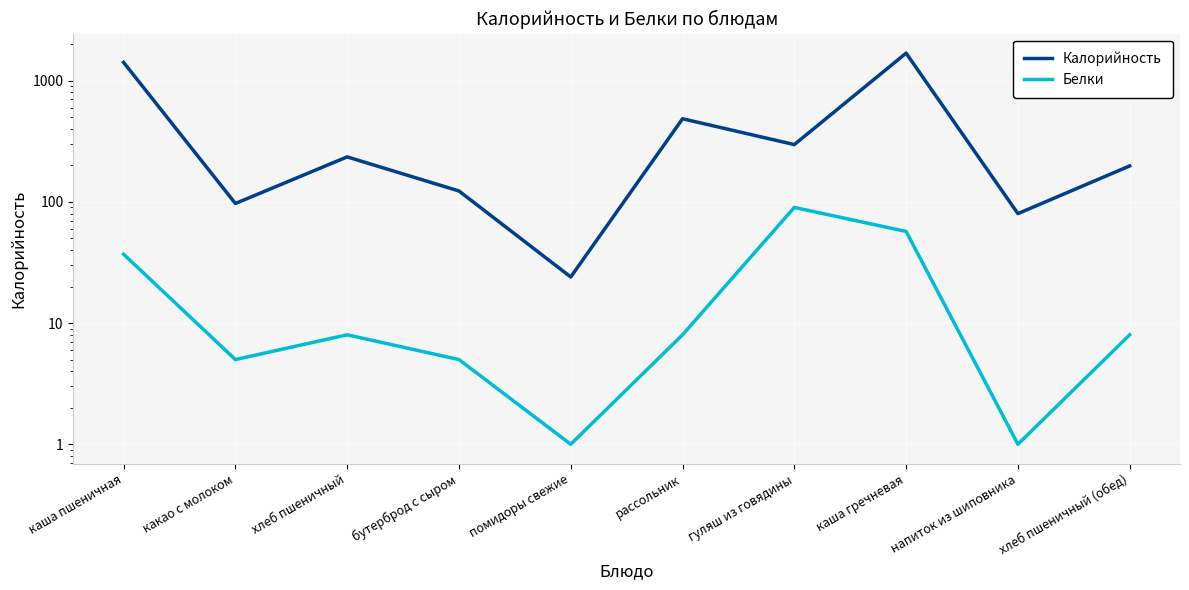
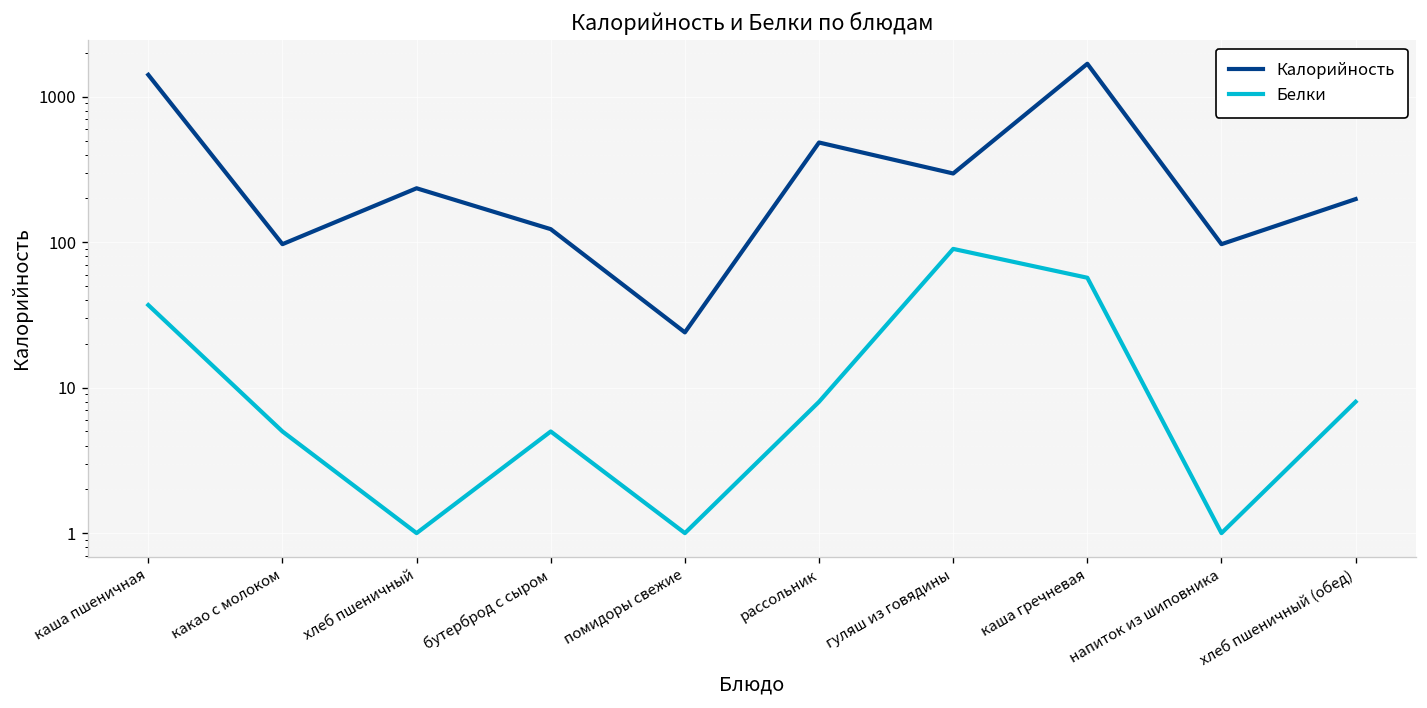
  {
    "Калорийность": {
      "каша пшеничная": 1400,
      "какао с молоком": 100,
      "хлеб пшеничный": 240,
      "бутерброд с сыром": 120,
      "помидоры свежие": 24,
      "рассольник": 490,
      "гуляш из говядины": 300,
      "каша гречневая": 1700,
-     "напиток из шиповника": 80,
+     "напиток из шиповника": 100,
      "хлеб пшеничный (обед)": 200
    },
    "Белки": {
      "каша пшеничная": 37,
      "какао с молоком": 5,
-     "хлеб пшеничный": 8,
+     "хлеб пшеничный": 1,
      "бутерброд с сыром": 5,
      "помидоры свежие": 1,
      "рассольник": 8,
      "гуляш из говядины": 90,
      "каша гречневая": 60,
      "напиток из шиповника": 1,
      "хлеб пшеничный (обед)": 8
    }
  }
